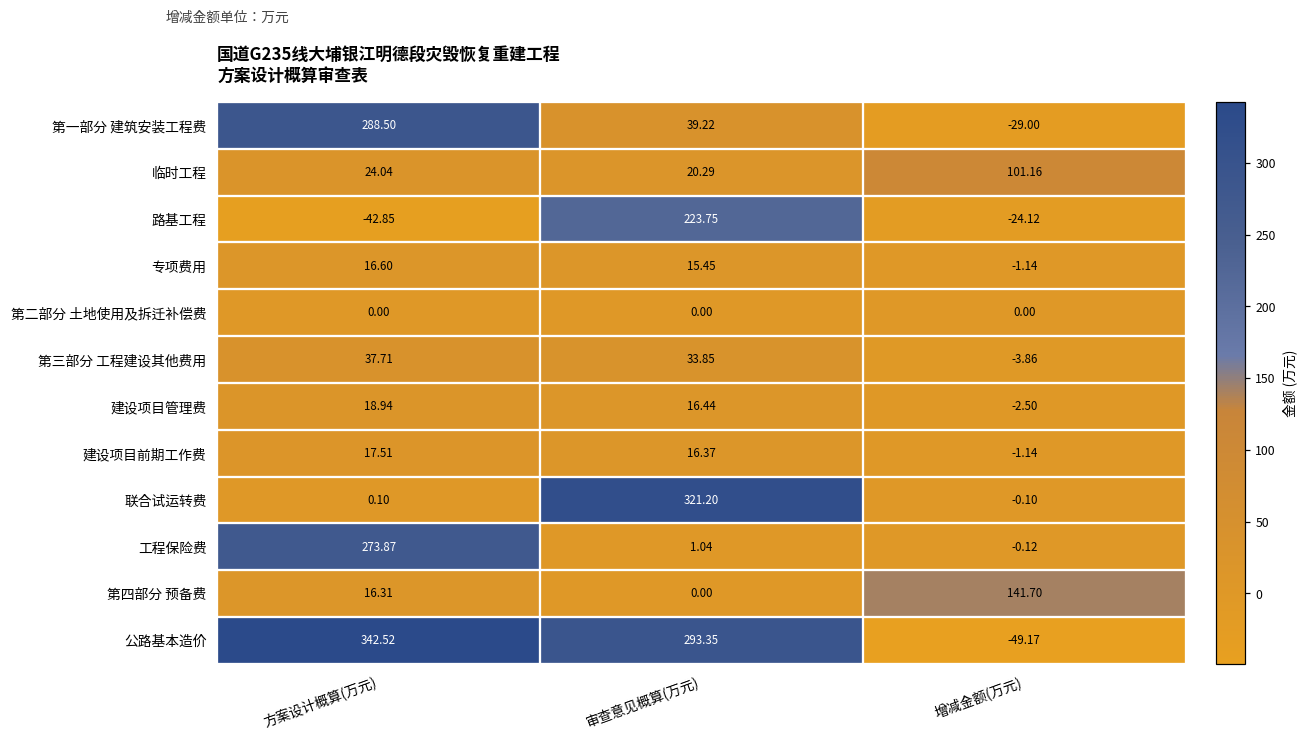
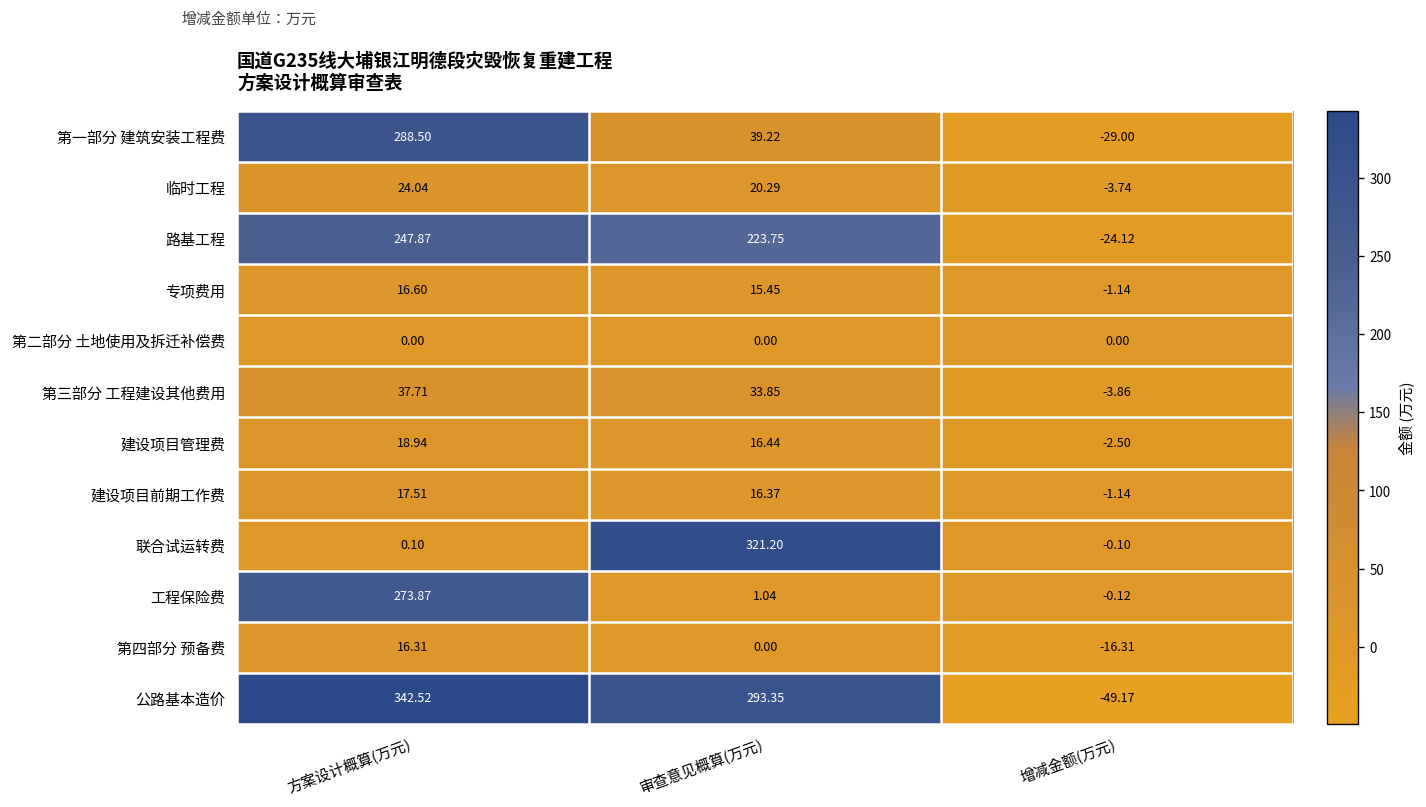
  {
    "第一部分 建筑安装工程费": {
      "方案设计概算(万元)": 288.50,
      "审查意见概算(万元)": 39.22,
      "增减金额(万元)": -29.00
    },
    "临时工程": {
      "方案设计概算(万元)": 24.04,
      "审查意见概算(万元)": 20.29,
-     "增减金额(万元)": 101.16
+     "增减金额(万元)": -3.74
    },
    "路基工程": {
-     "方案设计概算(万元)": -42.85,
+     "方案设计概算(万元)": 247.87,
      "审查意见概算(万元)": 223.75,
      "增减金额(万元)": -24.12
    },
    "专项费用": {
      "方案设计概算(万元)": 16.60,
      "审查意见概算(万元)": 15.45,
      "增减金额(万元)": -1.14
    },
    "第二部分 土地使用及拆迁补偿费": {
      "方案设计概算(万元)": 0.00,
      "审查意见概算(万元)": 0.00,
      "增减金额(万元)": 0.00
    },
    "第三部分 工程建设其他费用": {
      "方案设计概算(万元)": 37.71,
      "审查意见概算(万元)": 33.85,
      "增减金额(万元)": -3.86
    },
    "建设项目管理费": {
      "方案设计概算(万元)": 18.94,
      "审查意见概算(万元)": 16.44,
      "增减金额(万元)": -2.50
    },
    "建设项目前期工作费": {
      "方案设计概算(万元)": 17.51,
      "审查意见概算(万元)": 16.37,
      "增减金额(万元)": -1.14
    },
    "联合试运转费": {
      "方案设计概算(万元)": 0.10,
      "审查意见概算(万元)": 321.20,
      "增减金额(万元)": -0.10
    },
    "工程保险费": {
      "方案设计概算(万元)": 273.87,
      "审查意见概算(万元)": 1.04,
      "增减金额(万元)": -0.12
    },
    "第四部分 预备费": {
      "方案设计概算(万元)": 16.31,
      "审查意见概算(万元)": 0.00,
-     "增减金额(万元)": 141.70
+     "增减金额(万元)": -16.31
    },
    "公路基本造价": {
      "方案设计概算(万元)": 342.52,
      "审查意见概算(万元)": 293.35,
      "增减金额(万元)": -49.17
    }
  }
